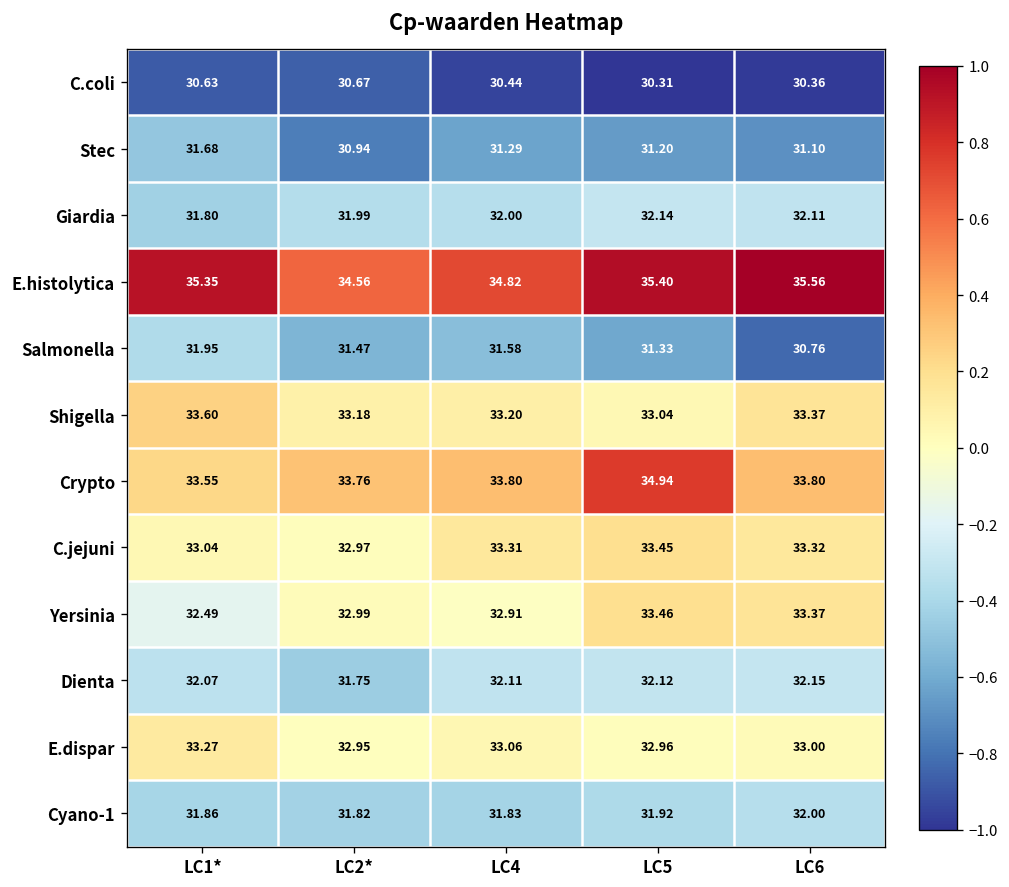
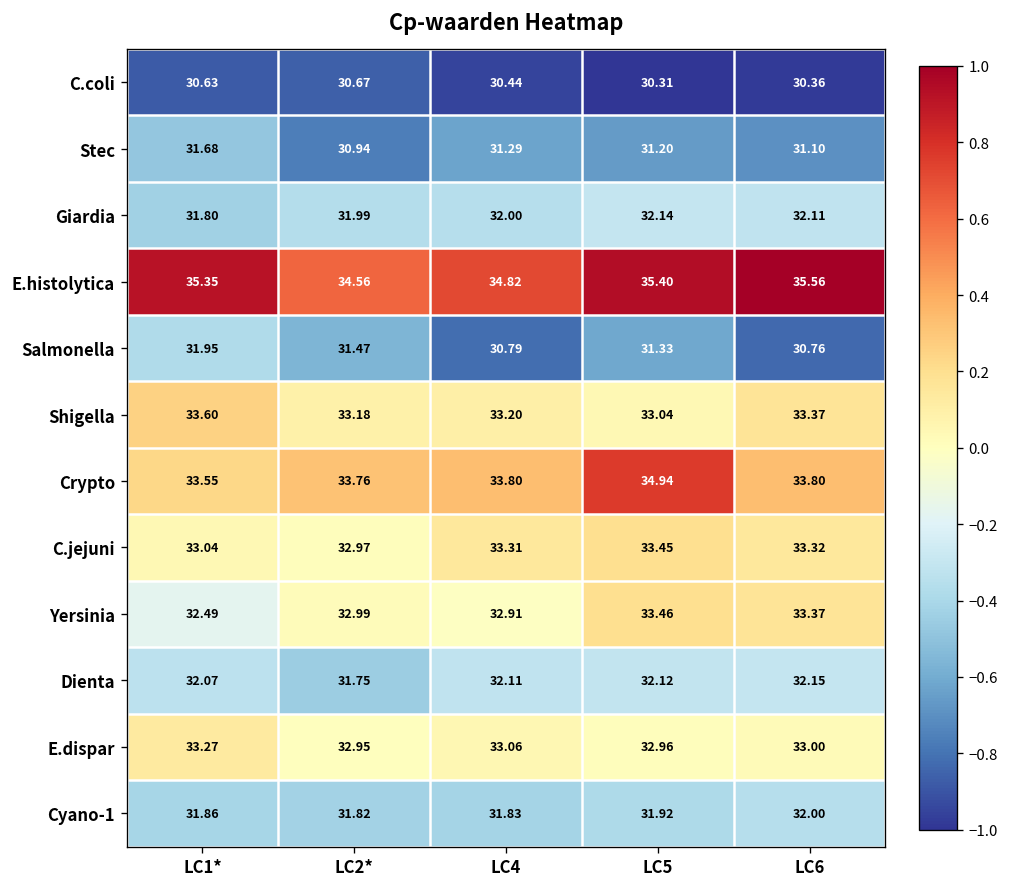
  {
    "C.coli": {
      "LC1*": 30.63,
      "LC2*": 30.67,
      "LC4": 30.44,
      "LC5": 30.31,
      "LC6": 30.36
    },
    "Stec": {
      "LC1*": 31.68,
      "LC2*": 30.94,
      "LC4": 31.29,
      "LC5": 31.20,
      "LC6": 31.10
    },
    "Giardia": {
      "LC1*": 31.80,
      "LC2*": 31.99,
      "LC4": 32.00,
      "LC5": 32.14,
      "LC6": 32.11
    },
    "E.histolytica": {
      "LC1*": 35.35,
      "LC2*": 34.56,
      "LC4": 34.82,
      "LC5": 35.40,
      "LC6": 35.56
    },
    "Salmonella": {
      "LC1*": 31.95,
      "LC2*": 31.47,
-     "LC4": 31.58,
+     "LC4": 30.79,
      "LC5": 31.33,
      "LC6": 30.76
    },
    "Shigella": {
      "LC1*": 33.60,
      "LC2*": 33.18,
      "LC4": 33.20,
      "LC5": 33.04,
      "LC6": 33.37
    },
    "Crypto": {
      "LC1*": 33.55,
      "LC2*": 33.76,
      "LC4": 33.80,
      "LC5": 34.94,
      "LC6": 33.80
    },
    "C.jejuni": {
      "LC1*": 33.04,
      "LC2*": 32.97,
      "LC4": 33.31,
      "LC5": 33.45,
      "LC6": 33.32
    },
    "Yersinia": {
      "LC1*": 32.49,
      "LC2*": 32.99,
      "LC4": 32.91,
      "LC5": 33.46,
      "LC6": 33.37
    },
    "Dienta": {
      "LC1*": 32.07,
      "LC2*": 31.75,
      "LC4": 32.11,
      "LC5": 32.12,
      "LC6": 32.15
    },
    "E.dispar": {
      "LC1*": 33.27,
      "LC2*": 32.95,
      "LC4": 33.06,
      "LC5": 32.96,
      "LC6": 33.00
    },
    "Cyano-1": {
      "LC1*": 31.86,
      "LC2*": 31.82,
      "LC4": 31.83,
      "LC5": 31.92,
      "LC6": 32.00
    }
  }
